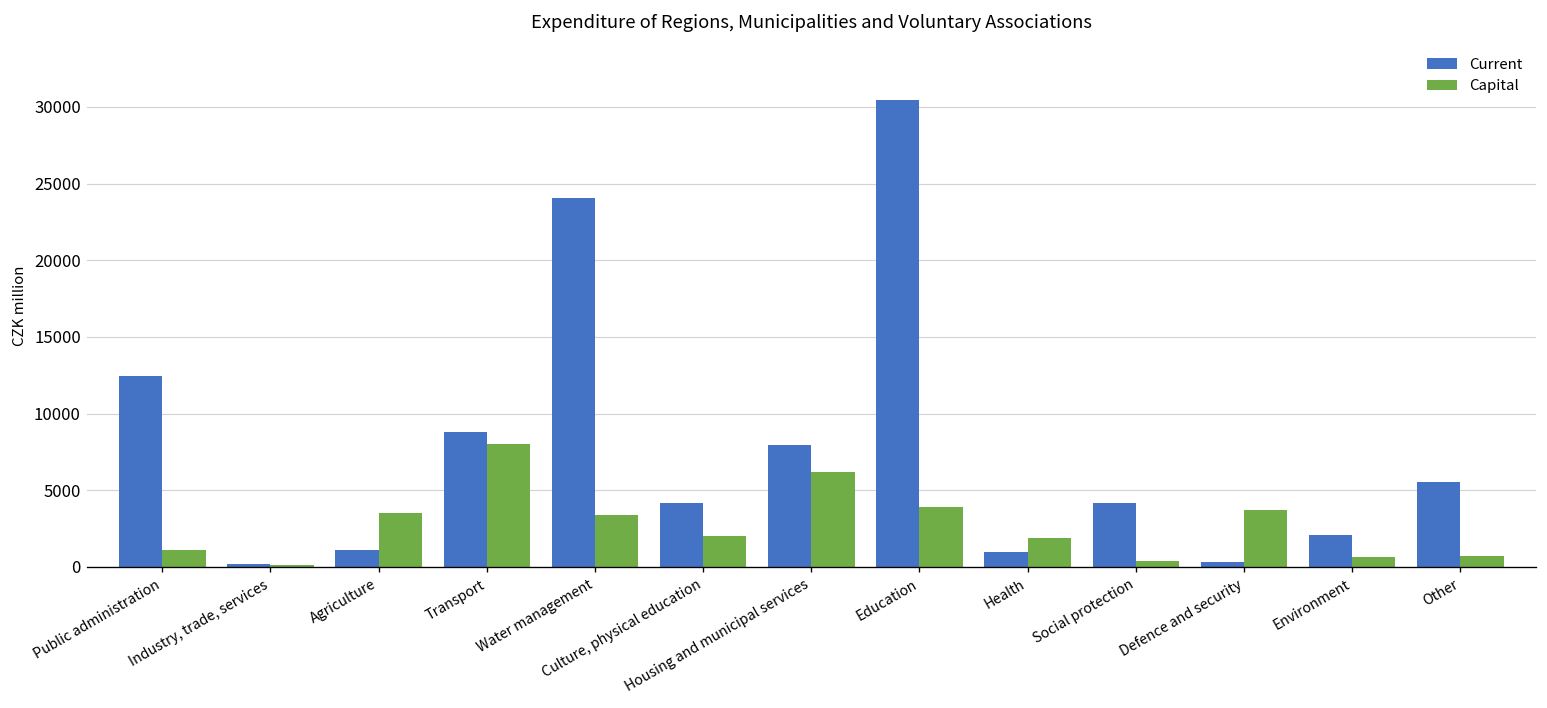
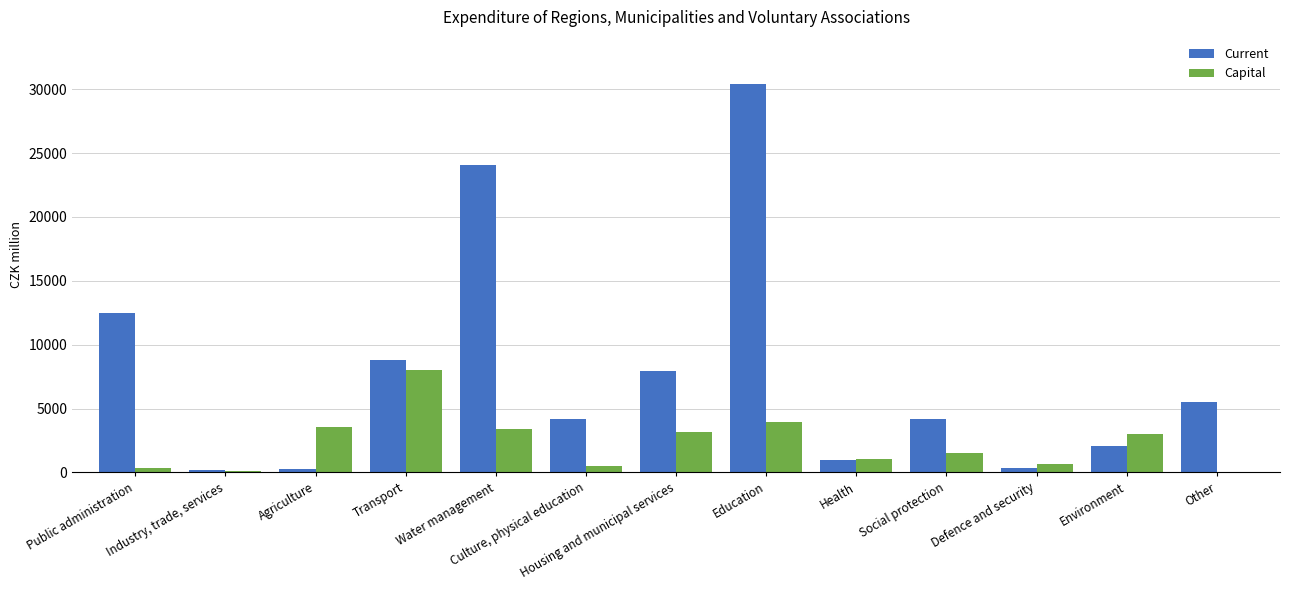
  {
    "Current": {
      "Public administration": 12500,
-     "Agriculture": 1100,
+     "Agriculture": 300,
      "Transport": 8800,
      "Water management": 24000,
      "Culture, physical education": 4200,
      "Housing and municipal services": 8000,
      "Education": 30400,
      "Health": 1000,
      "Social protection": 4200,
      "Defence and security": 300,
      "Environment": 2100,
      "Other": 5500
    },
    "Capital": {
-     "Public administration": 1100,
+     "Public administration": 400,
      "Agriculture": 3500,
      "Transport": 8000,
      "Water management": 3400,
-     "Culture, physical education": 2000,
-     "Housing and municipal services": 6200,
+     "Culture, physical education": 500,
+     "Housing and municipal services": 3200,
      "Education": 3900,
-     "Health": 1900,
-     "Social protection": 400,
-     "Defence and security": 3700,
-     "Environment": 600,
-     "Other": 700
+     "Health": 1000,
+     "Social protection": 1500,
+     "Defence and security": 600,
+     "Environment": 3000,
+     "Other": 0
    }
  }
